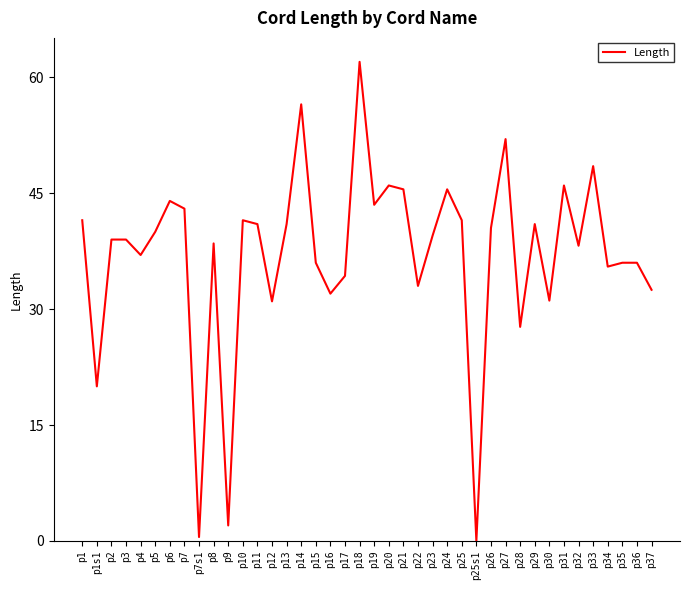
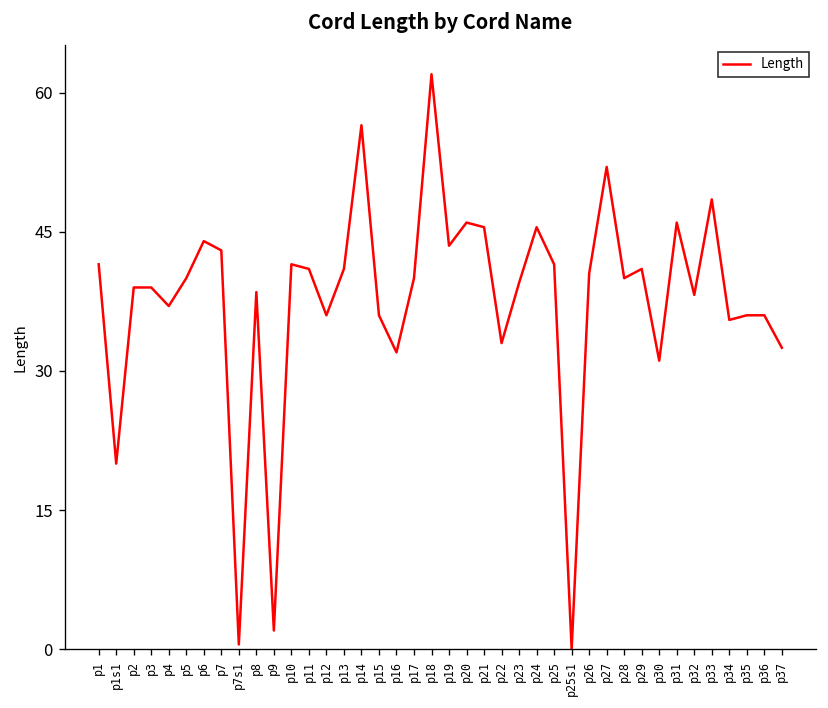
  {
    "p1": 42,
    "p1s1": 20,
    "p2": 39,
    "p3": 39,
    "p4": 37,
    "p5": 40,
    "p6": 44,
    "p7": 43,
    "p7s1": 1,
    "p8": 39,
    "p9": 2,
    "p10": 42,
    "p11": 41,
-   "p12": 31,
+   "p12": 36,
    "p13": 41,
    "p14": 57,
    "p15": 36,
    "p16": 32,
-   "p17": 34,
+   "p17": 40,
    "p18": 62,
    "p19": 44,
    "p20": 46,
    "p21": 46,
    "p22": 33,
    "p23": 40,
    "p24": 46,
    "p25": 42,
    "p25s1": 0,
    "p26": 41,
    "p27": 52,
-   "p28": 28,
+   "p28": 40,
    "p29": 41,
    "p30": 31,
    "p31": 46,
    "p32": 38,
    "p33": 49,
    "p34": 36,
    "p35": 36,
    "p36": 36,
    "p37": 33
  }
